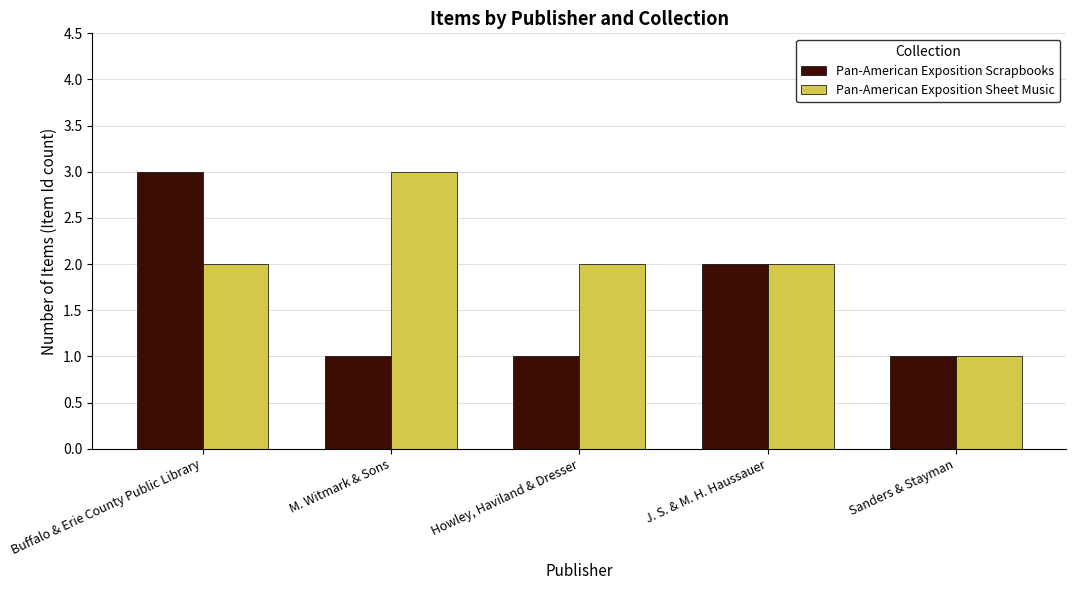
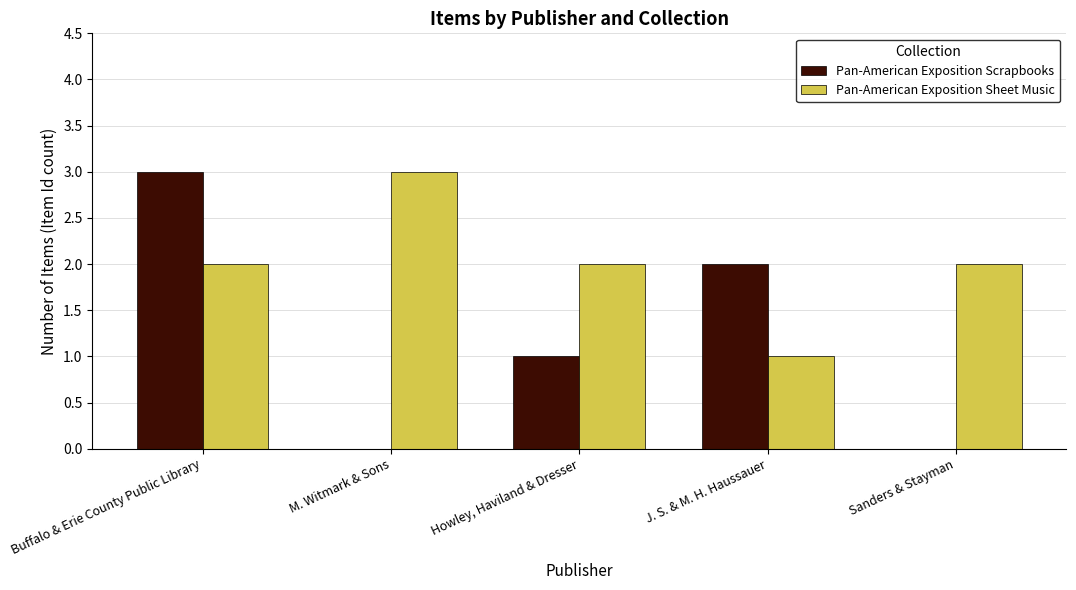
  {
    "Pan-American Exposition Scrapbooks": {
      "Buffalo & Erie County Public Library": 3,
-     "M. Witmark & Sons": 1,
+     "M. Witmark & Sons": 0,
      "Howley, Haviland & Dresser": 1,
      "J. S. & M. H. Haussauer": 2,
-     "Sanders & Stayman": 1
+     "Sanders & Stayman": 0
    },
    "Pan-American Exposition Sheet Music": {
      "Buffalo & Erie County Public Library": 2,
      "M. Witmark & Sons": 3,
      "Howley, Haviland & Dresser": 2,
-     "J. S. & M. H. Haussauer": 2,
-     "Sanders & Stayman": 1
+     "J. S. & M. H. Haussauer": 1,
+     "Sanders & Stayman": 2
    }
  }
